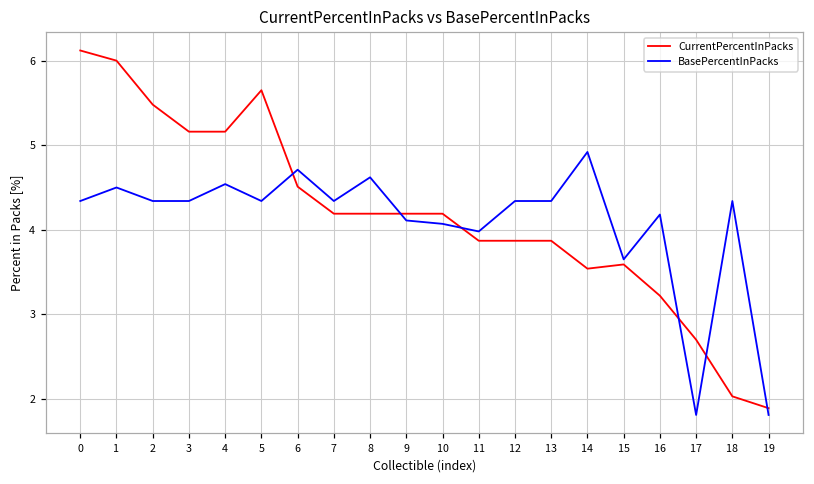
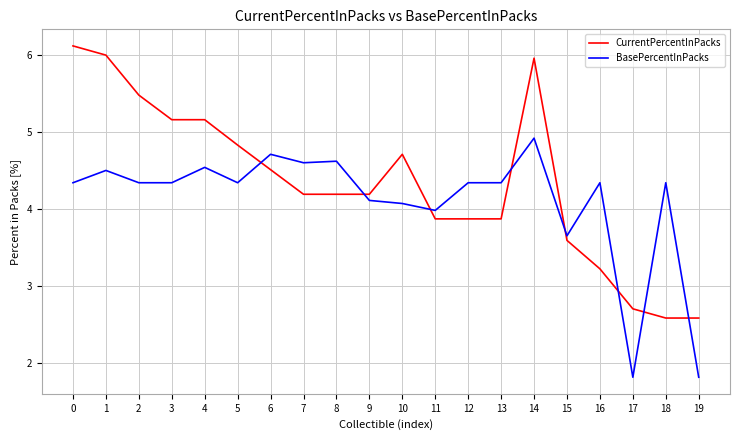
  {
    "CurrentPercentInPacks": {
      "0": 6.1,
      "1": 6.0,
      "2": 5.5,
      "3": 5.2,
      "4": 5.2,
-     "5": 5.7,
+     "5": 4.8,
      "6": 4.5,
      "7": 4.2,
      "8": 4.2,
      "9": 4.2,
-     "10": 4.2,
+     "10": 4.7,
      "11": 3.9,
      "12": 3.9,
      "13": 3.9,
-     "14": 3.5,
+     "14": 6.0,
      "15": 3.6,
      "16": 3.2,
      "17": 2.7,
-     "18": 2.0,
-     "19": 1.9
+     "18": 2.6,
+     "19": 2.6
    },
    "BasePercentInPacks": {
      "0": 4.3,
      "1": 4.5,
      "2": 4.3,
      "3": 4.3,
      "4": 4.5,
      "5": 4.3,
      "6": 4.7,
-     "7": 4.3,
+     "7": 4.6,
      "8": 4.6,
      "9": 4.1,
      "10": 4.1,
      "11": 4.0,
      "12": 4.3,
      "13": 4.3,
      "14": 4.9,
      "15": 3.7,
-     "16": 4.2,
+     "16": 4.3,
      "17": 1.8,
      "18": 4.3,
      "19": 1.8
    }
  }
